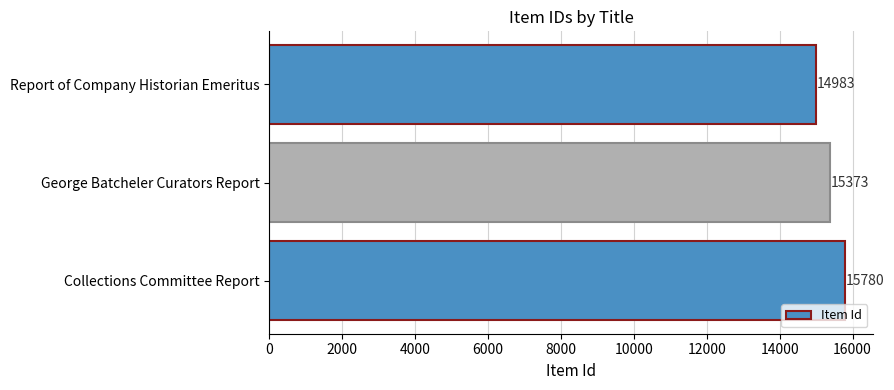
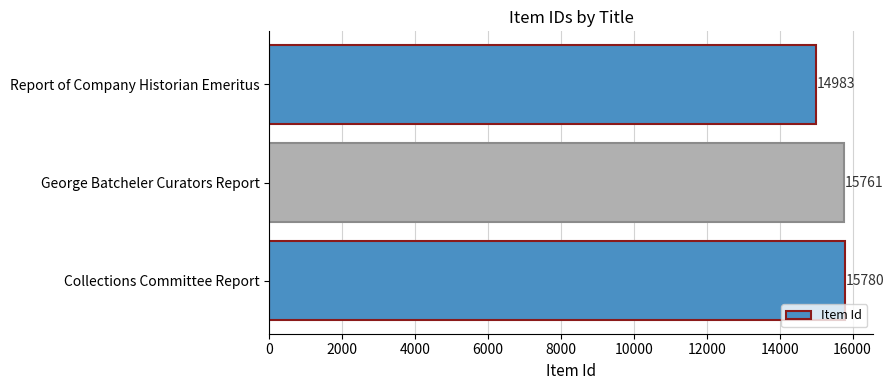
  {
    "Report of Company Historian Emeritus": 14983,
-   "George Batcheler Curators Report": 15373,
+   "George Batcheler Curators Report": 15761,
    "Collections Committee Report": 15780
  }
